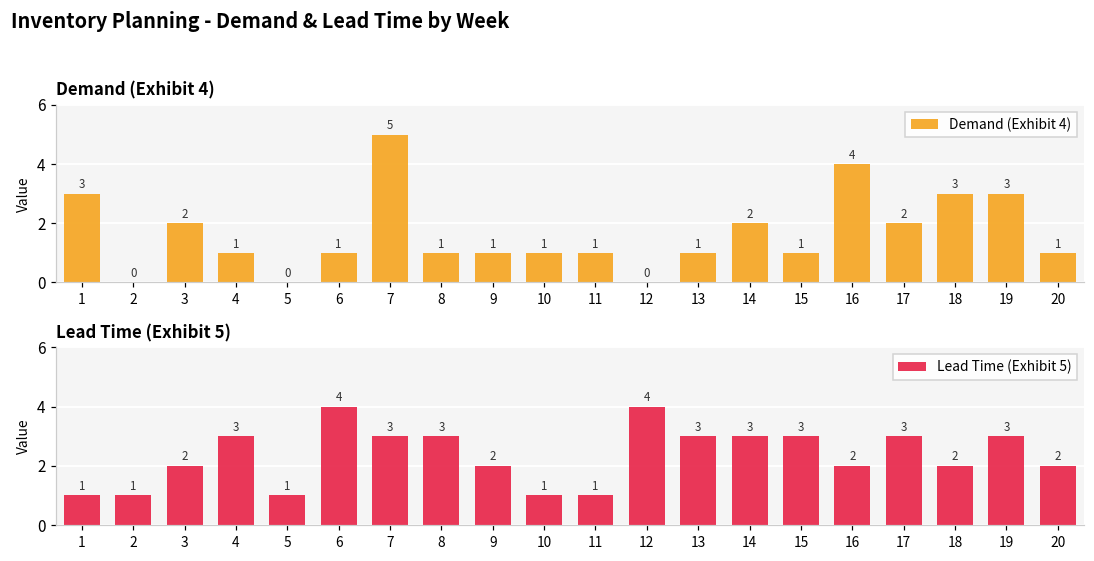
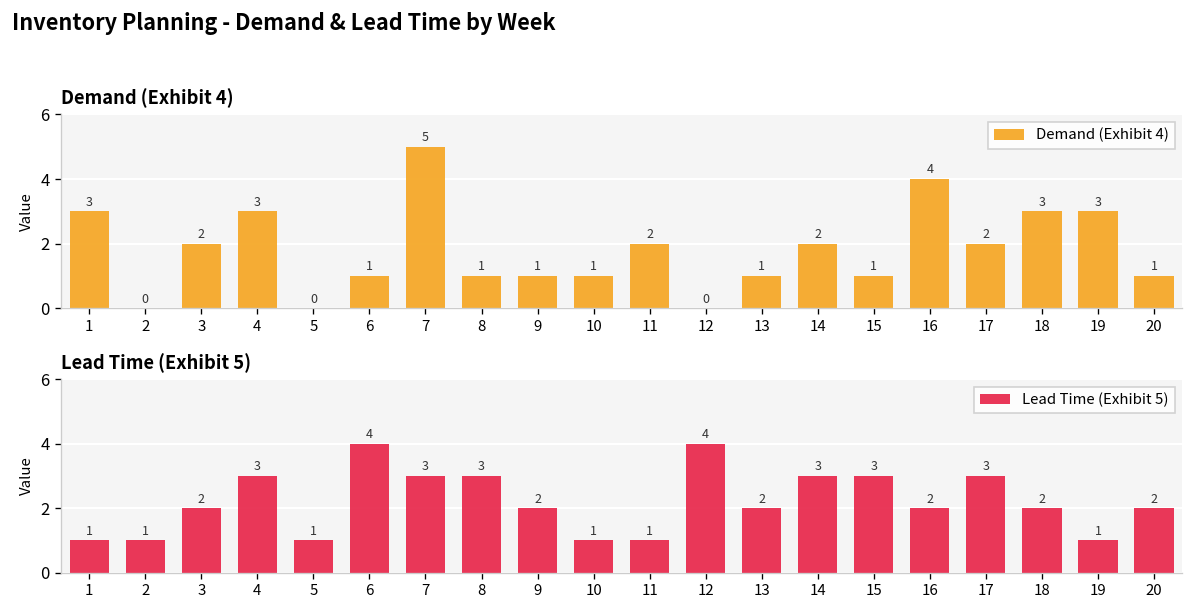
  {
    "Demand (Exhibit 4)": {
      "1": 3,
      "2": 0,
      "3": 2,
-     "4": 1,
+     "4": 3,
      "5": 0,
      "6": 1,
      "7": 5,
      "8": 1,
      "9": 1,
      "10": 1,
-     "11": 1,
+     "11": 2,
      "12": 0,
      "13": 1,
      "14": 2,
      "15": 1,
      "16": 4,
      "17": 2,
      "18": 3,
      "19": 3,
      "20": 1
    },
    "Lead Time (Exhibit 5)": {
      "1": 1,
      "2": 1,
      "3": 2,
      "4": 3,
      "5": 1,
      "6": 4,
      "7": 3,
      "8": 3,
      "9": 2,
      "10": 1,
      "11": 1,
      "12": 4,
-     "13": 3,
+     "13": 2,
      "14": 3,
      "15": 3,
      "16": 2,
      "17": 3,
      "18": 2,
-     "19": 3,
+     "19": 1,
      "20": 2
    }
  }
